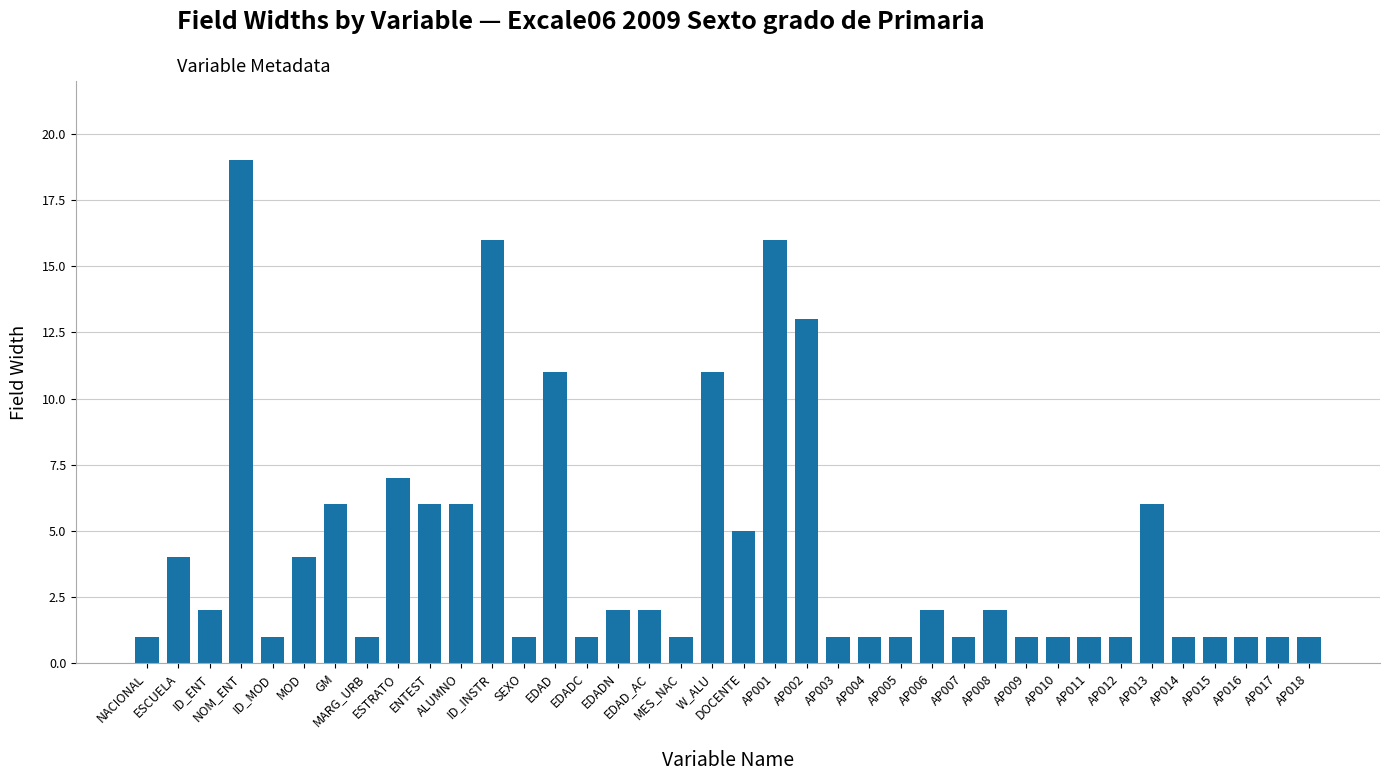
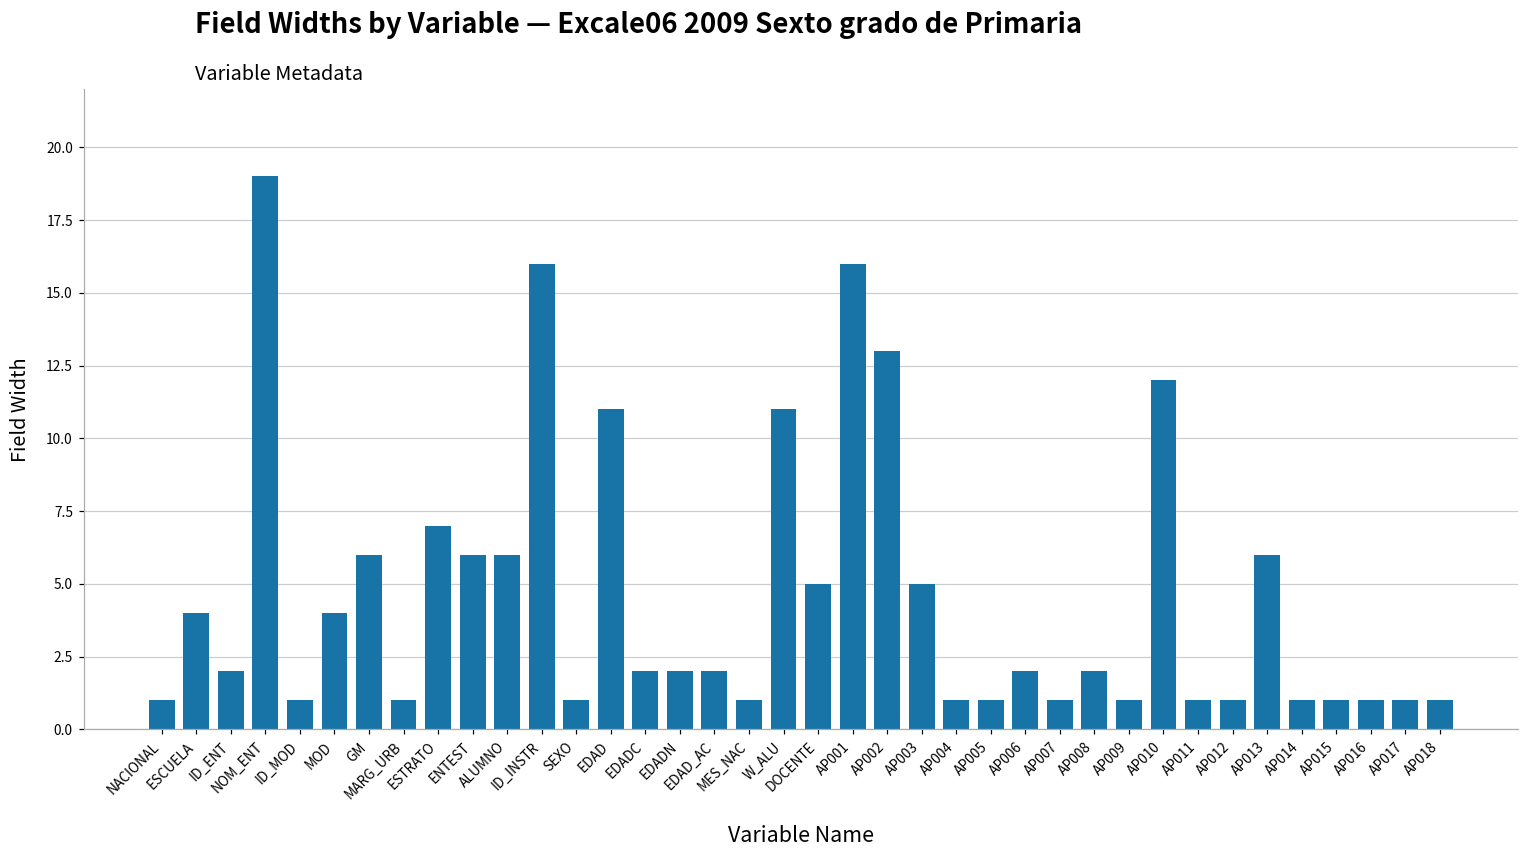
  {
    "NACIONAL": 1,
    "ESCUELA": 4,
    "ID_ENT": 2,
    "NOM_ENT": 19,
    "ID_MOD": 1,
    "MOD": 4,
    "GM": 6,
    "MARG_URB": 1,
    "ESTRATO": 7,
    "ENTEST": 6,
    "ALUMNO": 6,
    "ID_INSTR": 16,
    "SEXO": 1,
    "EDAD": 11,
-   "EDADC": 1,
+   "EDADC": 2,
    "EDADN": 2,
    "EDAD_AC": 2,
    "MES_NAC": 1,
    "W_ALU": 11,
    "DOCENTE": 5,
    "AP001": 16,
    "AP002": 13,
-   "AP003": 1,
+   "AP003": 5,
    "AP004": 1,
    "AP005": 1,
    "AP006": 2,
    "AP007": 1,
    "AP008": 2,
    "AP009": 1,
-   "AP010": 1,
+   "AP010": 12,
    "AP011": 1,
    "AP012": 1,
    "AP013": 6,
    "AP014": 1,
    "AP015": 1,
    "AP016": 1,
    "AP017": 1,
    "AP018": 1
  }
